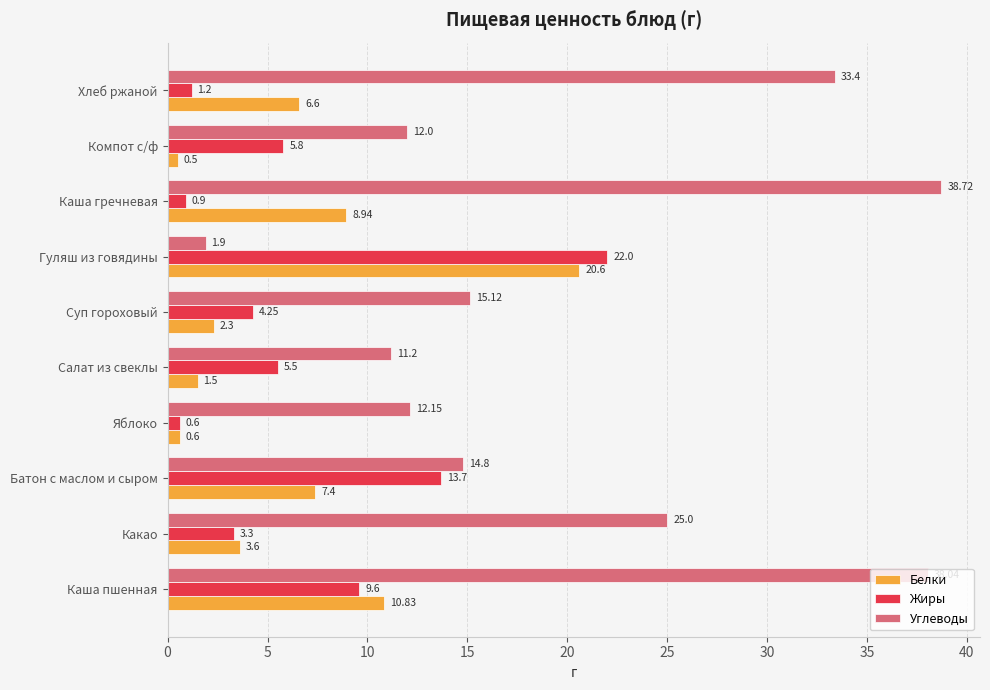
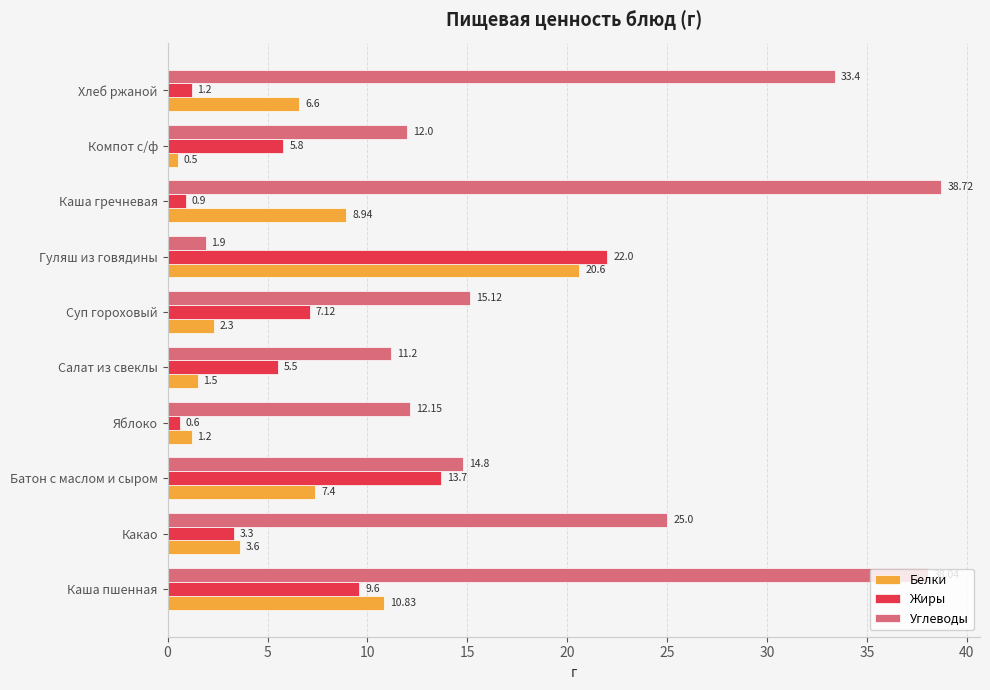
  {
    "Белки": {
      "Хлеб ржаной": 6.6,
      "Компот с/ф": 0.5,
      "Каша гречневая": 8.94,
      "Гуляш из говядины": 20.6,
      "Суп гороховый": 2.3,
      "Салат из свеклы": 1.5,
-     "Яблоко": 0.6,
+     "Яблоко": 1.2,
      "Батон с маслом и сыром": 7.4,
      "Какао": 3.6,
      "Каша пшенная": 10.83
    },
    "Жиры": {
      "Хлеб ржаной": 1.2,
      "Компот с/ф": 5.8,
      "Каша гречневая": 0.9,
      "Гуляш из говядины": 22.0,
-     "Суп гороховый": 4.25,
+     "Суп гороховый": 7.12,
      "Салат из свеклы": 5.5,
      "Яблоко": 0.6,
      "Батон с маслом и сыром": 13.7,
      "Какао": 3.3,
      "Каша пшенная": 9.6
    },
    "Углеводы": {
      "Хлеб ржаной": 33.4,
      "Компот с/ф": 12.0,
      "Каша гречневая": 38.72,
      "Гуляш из говядины": 1.9,
      "Суп гороховый": 15.12,
      "Салат из свеклы": 11.2,
      "Яблоко": 12.15,
      "Батон с маслом и сыром": 14.8,
      "Какао": 25.0
    }
  }
